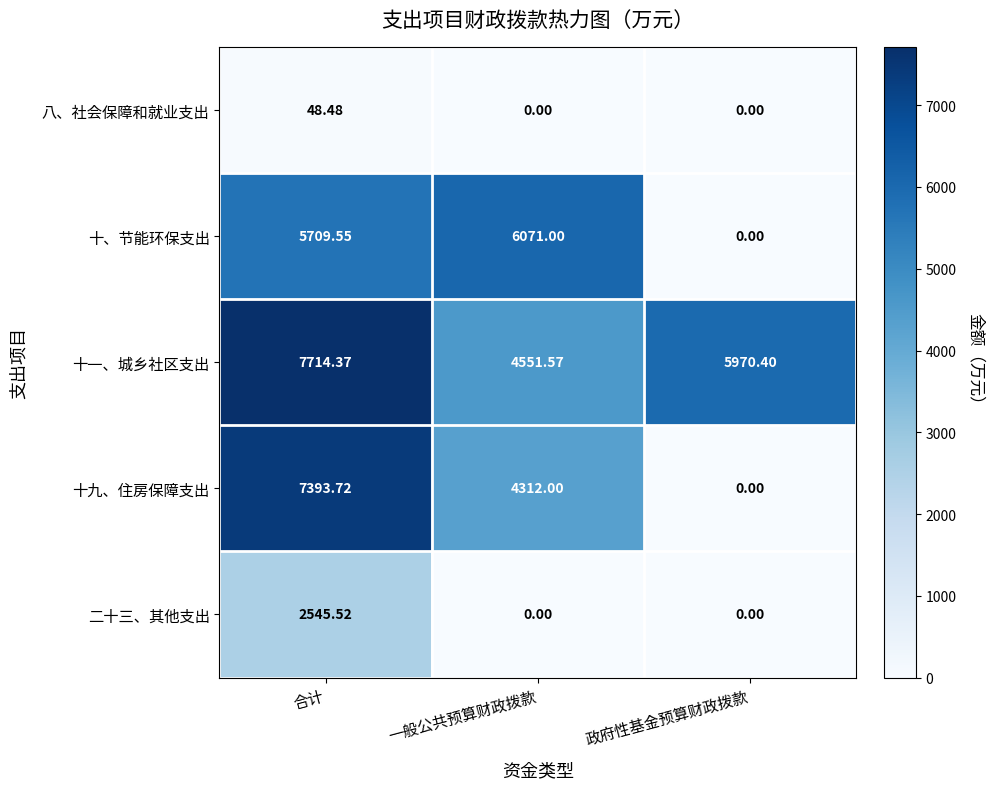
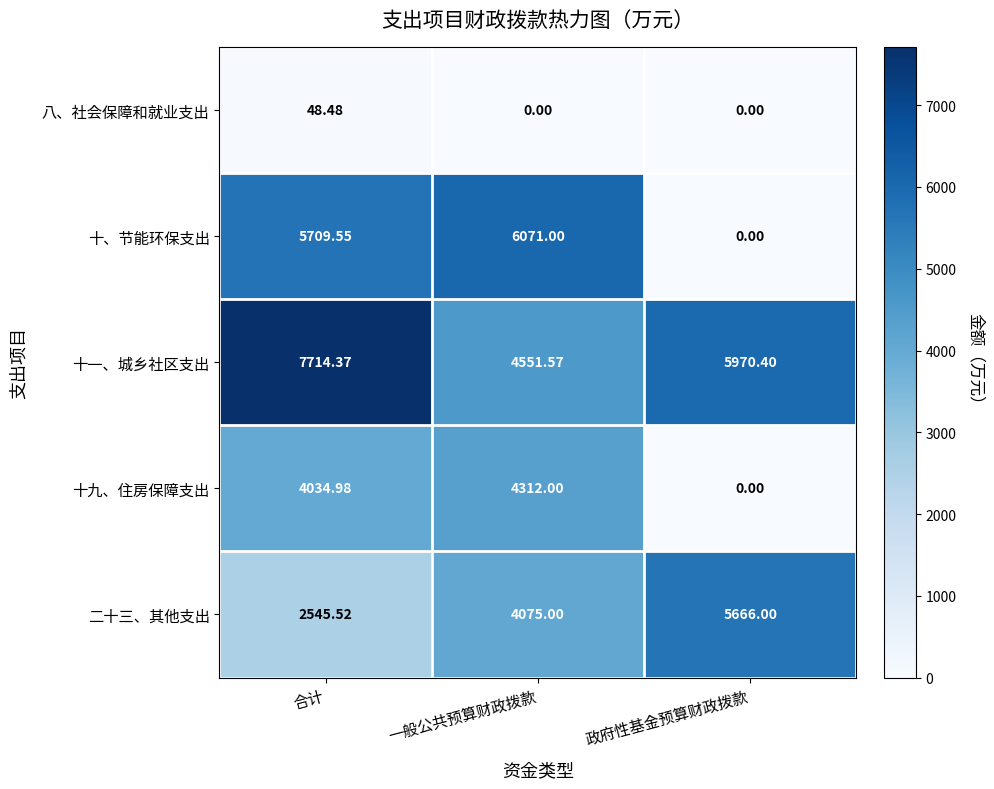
  {
    "八、社会保障和就业支出": {
      "合计": 48.48,
      "一般公共预算财政拨款": 0.00,
      "政府性基金预算财政拨款": 0.00
    },
    "十、节能环保支出": {
      "合计": 5709.55,
      "一般公共预算财政拨款": 6071.00,
      "政府性基金预算财政拨款": 0.00
    },
    "十一、城乡社区支出": {
      "合计": 7714.37,
      "一般公共预算财政拨款": 4551.57,
      "政府性基金预算财政拨款": 5970.40
    },
    "十九、住房保障支出": {
-     "合计": 7393.72,
+     "合计": 4034.98,
      "一般公共预算财政拨款": 4312.00,
      "政府性基金预算财政拨款": 0.00
    },
    "二十三、其他支出": {
      "合计": 2545.52,
-     "一般公共预算财政拨款": 0.00,
-     "政府性基金预算财政拨款": 0.00
+     "一般公共预算财政拨款": 4075.00,
+     "政府性基金预算财政拨款": 5666.00
    }
  }
